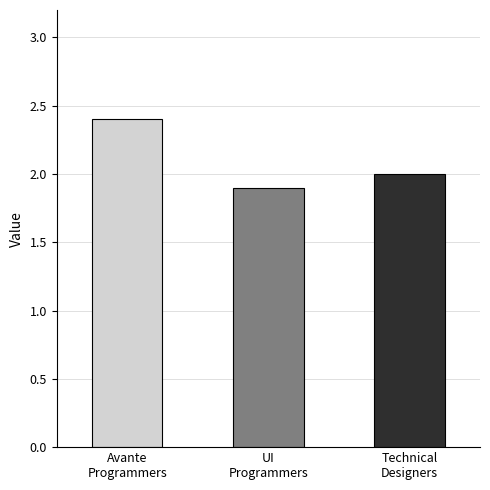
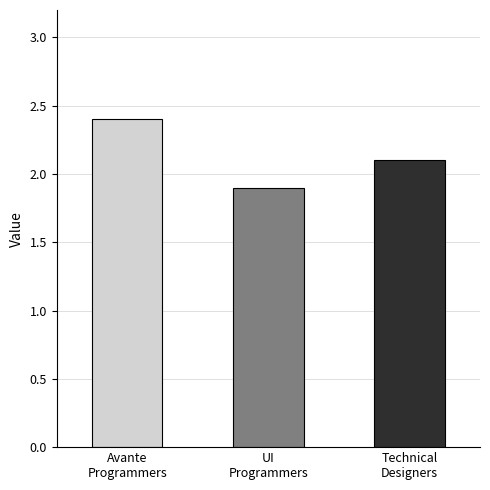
  {
    "Avante Programmers": 2.4,
    "UI Programmers": 1.9,
-   "Technical Designers": 2.0
+   "Technical Designers": 2.1
  }
